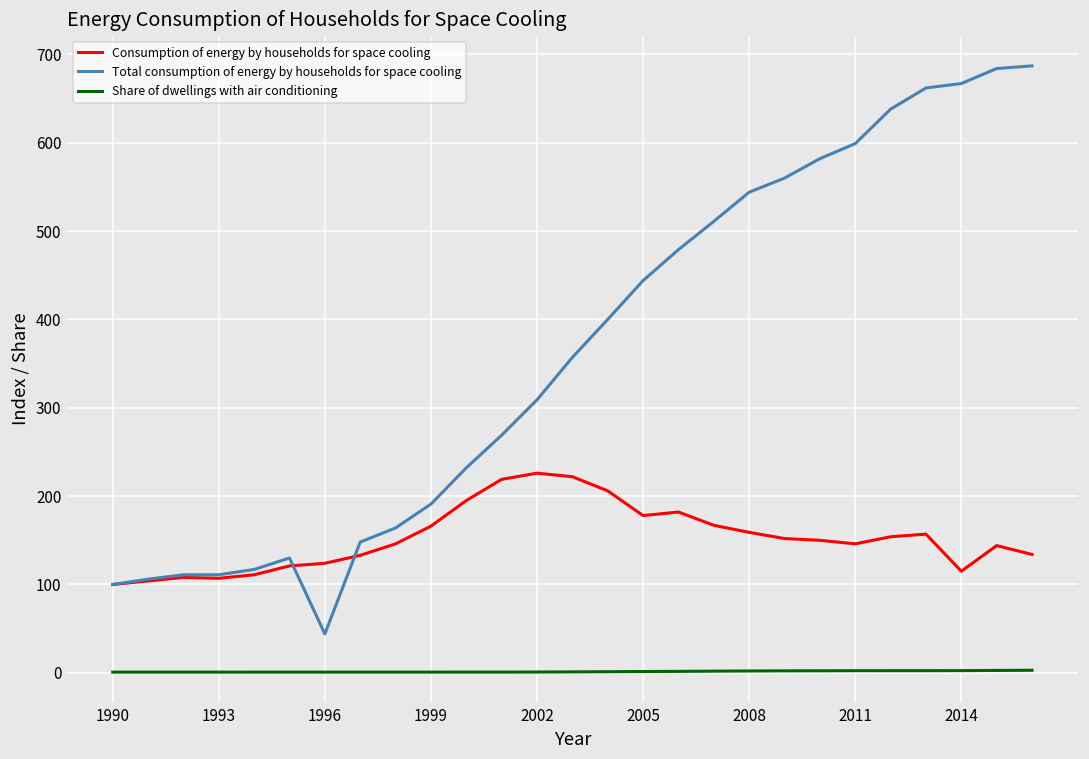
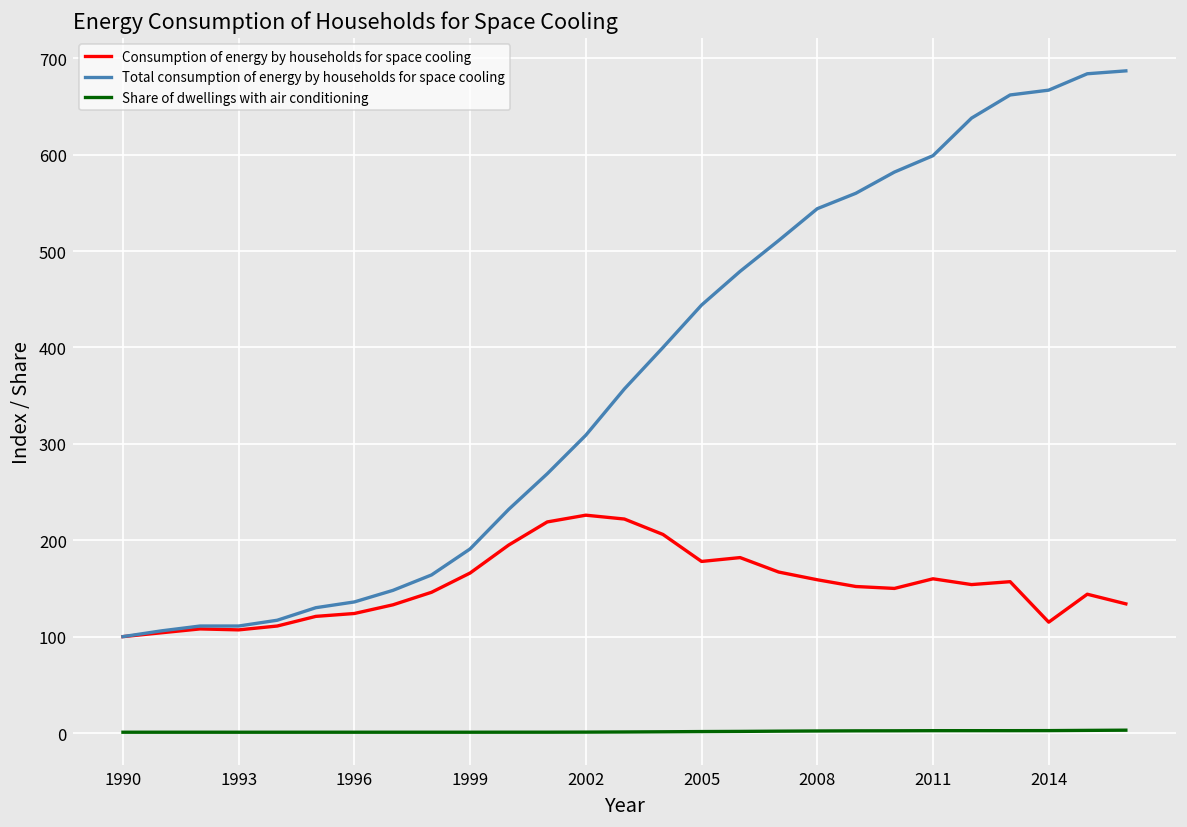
  {
    "Consumption of energy by households for space cooling": {
      "1993": 110,
      "1996": 120,
      "1999": 170,
      "2002": 230,
      "2005": 180,
      "2008": 160,
-     "2011": 150,
+     "2011": 160,
      "2014": 120
    },
    "Total consumption of energy by households for space cooling": {
      "1993": 110,
-     "1996": 40,
+     "1996": 140,
      "1999": 190,
      "2002": 310,
      "2005": 440,
      "2008": 540,
      "2011": 600,
      "2014": 670
    },
    "Share of dwellings with air conditioning": {
      "1990": 0,
      "1993": 0,
      "1996": 0,
      "1999": 0,
      "2002": 0,
      "2005": 0,
      "2008": 0,
      "2011": 0,
      "2014": 0
    }
  }
